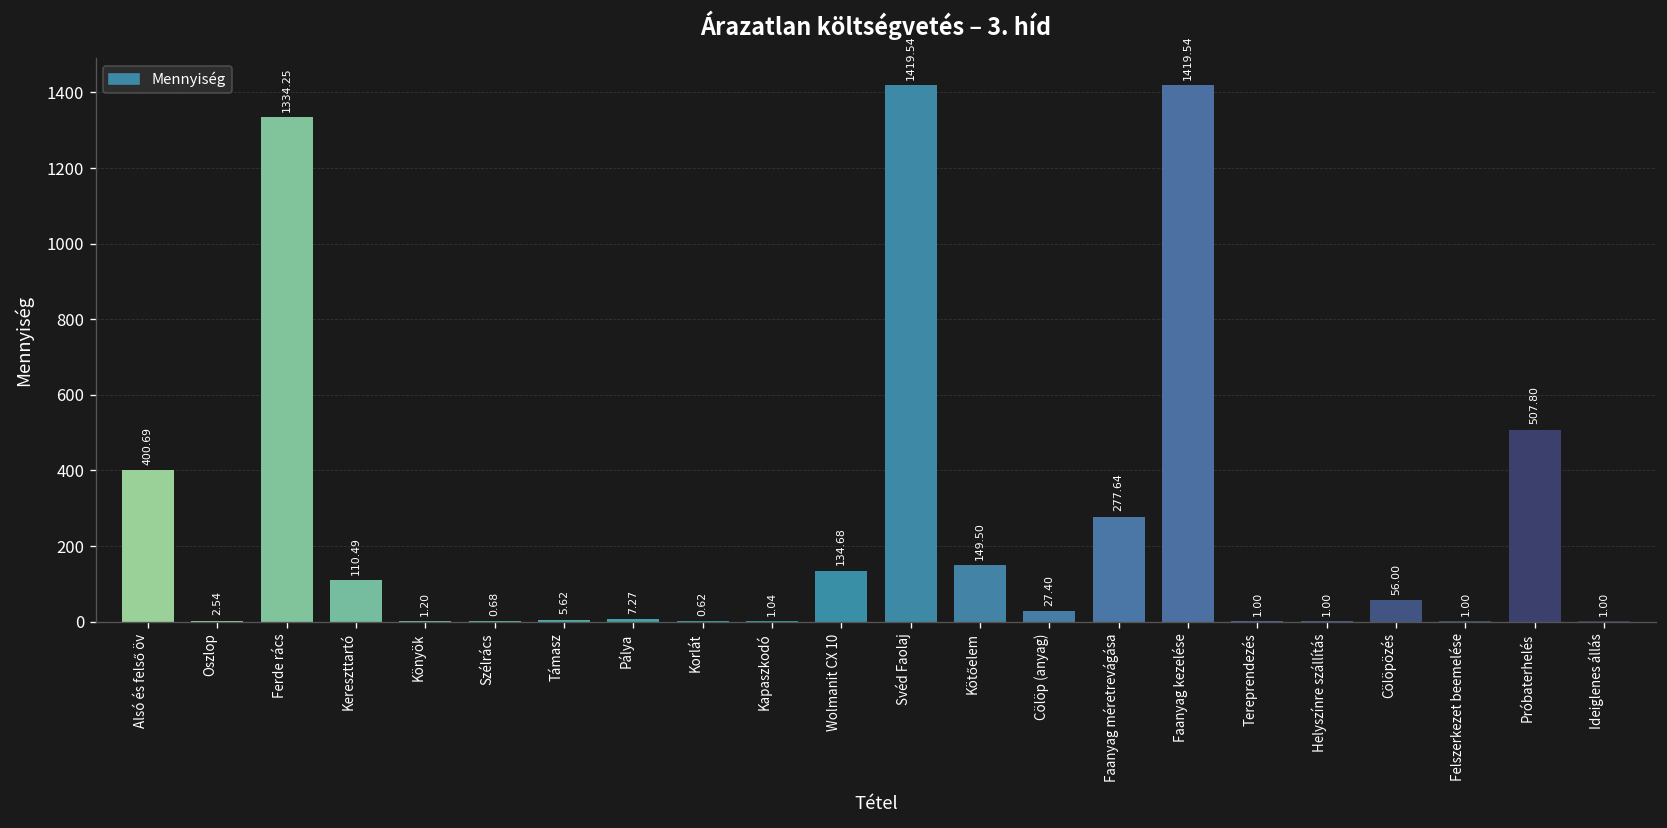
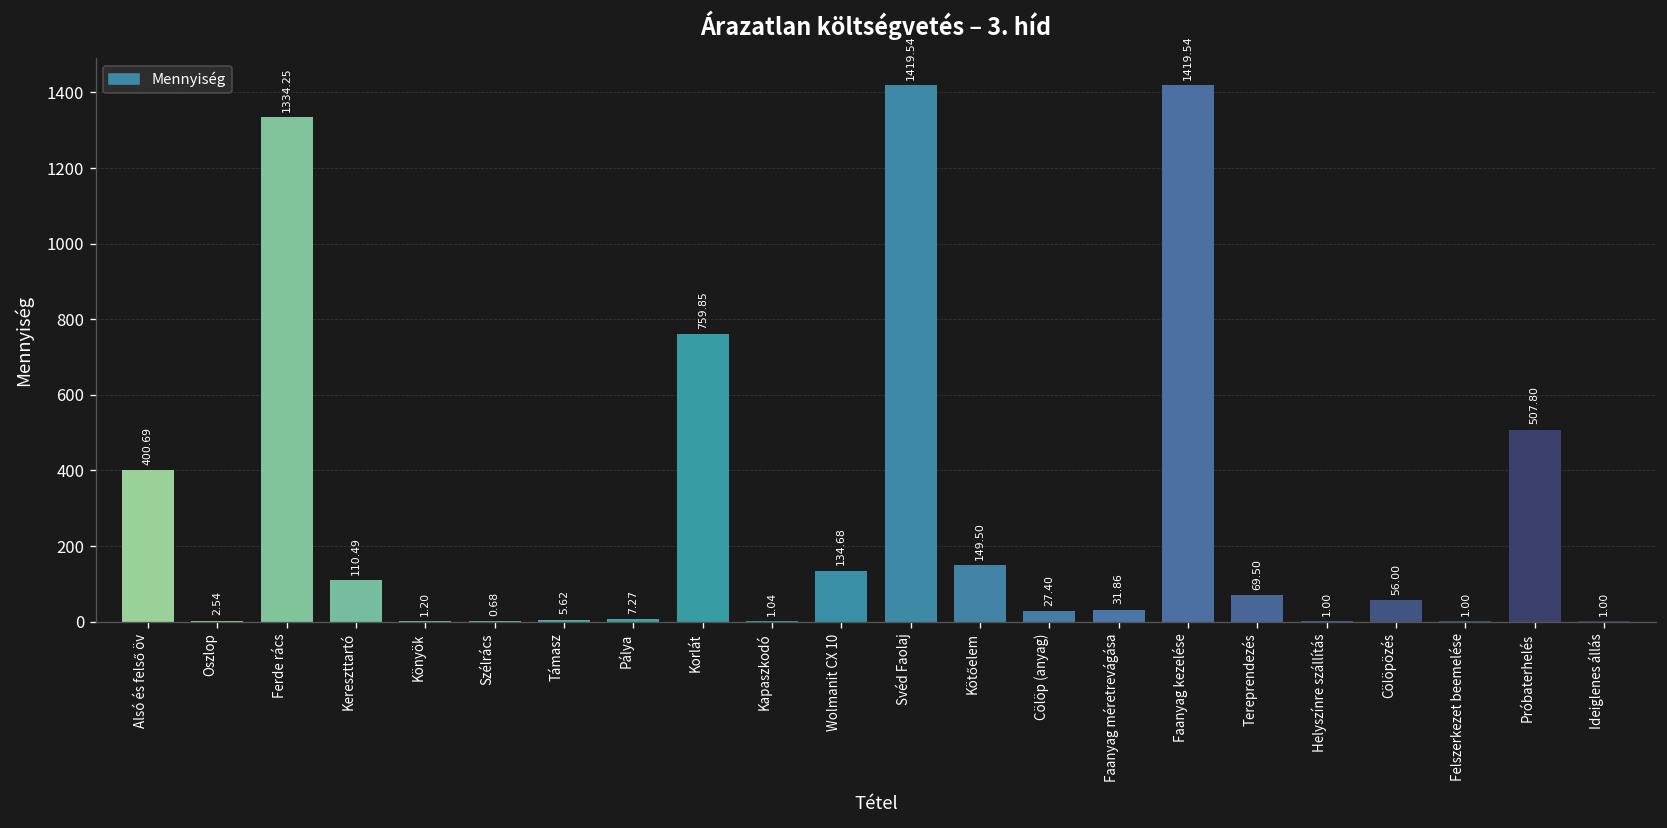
  {
    "Alsó és felső öv": 400.69,
    "Oszlop": 2.54,
    "Ferde rács": 1334.25,
    "Kereszttartó": 110.49,
    "Könyök": 1.20,
    "Szélrács": 0.68,
    "Támasz": 5.62,
    "Pálya": 7.27,
-   "Korlát": 0.62,
+   "Korlát": 759.85,
    "Kapaszkodó": 1.04,
    "Wolmanit CX 10": 134.68,
    "Svéd Faolaj": 1419.54,
    "Kötőelem": 149.50,
    "Cölöp (anyag)": 27.40,
-   "Faanyag méretrevágása": 277.64,
+   "Faanyag méretrevágása": 31.86,
    "Faanyag kezelése": 1419.54,
-   "Tereprendezés": 1.00,
+   "Tereprendezés": 69.50,
    "Helyszínre szállítás": 1.00,
    "Cölöpözés": 56.00,
    "Felszerkezet beemelése": 1.00,
    "Próbaterhelés": 507.80,
    "Ideiglenes állás": 1.00
  }
